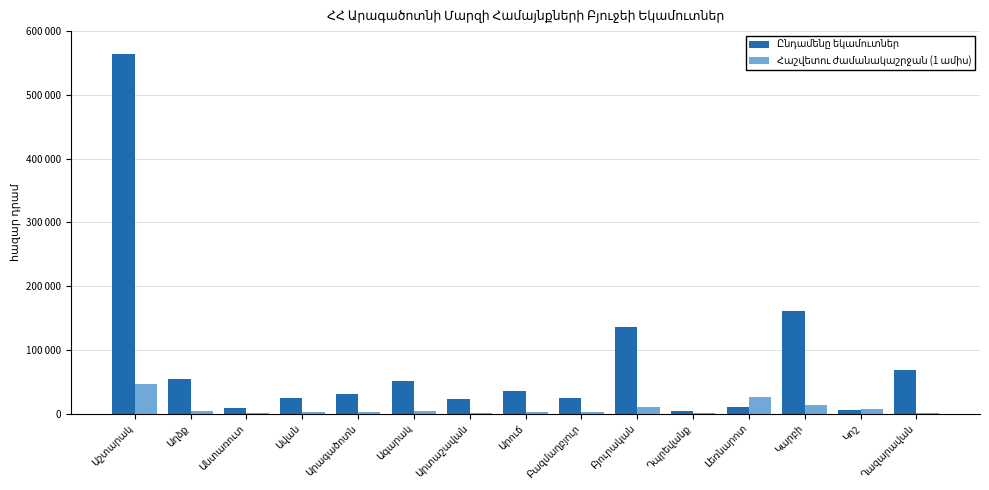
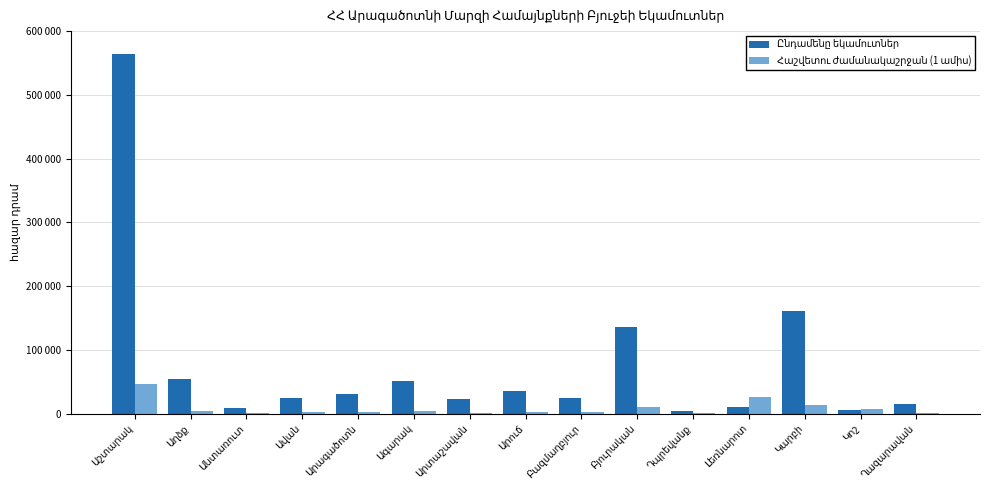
  {
    "Ընդամենը եկամուտներ": {
      "Աշտարակ": 560000,
      "Աղձք": 50000,
      "Անտառուտ": 10000,
      "Ավան": 30000,
      "Արագածոտն": 30000,
      "Ագարակ": 50000,
      "Արտաշավան": 20000,
      "Արուճ": 40000,
      "Բազմաղբյուր": 20000,
      "Բյուրական": 140000,
      "Դպրեվանք": 0,
      "Լեռնարոտ": 10000,
      "Կարբի": 160000,
      "Կոշ": 10000,
-     "Ղազարավան": 70000
+     "Ղազարավան": 20000
    },
    "Հաշվետու ժամանակաշրջան (1 ամիս)": {
      "Աշտարակ": 50000,
      "Աղձք": 0,
      "Ագարակ": 0,
      "Բյուրական": 10000,
      "Լեռնարոտ": 30000,
      "Կարբի": 10000,
      "Կոշ": 10000
    }
  }
